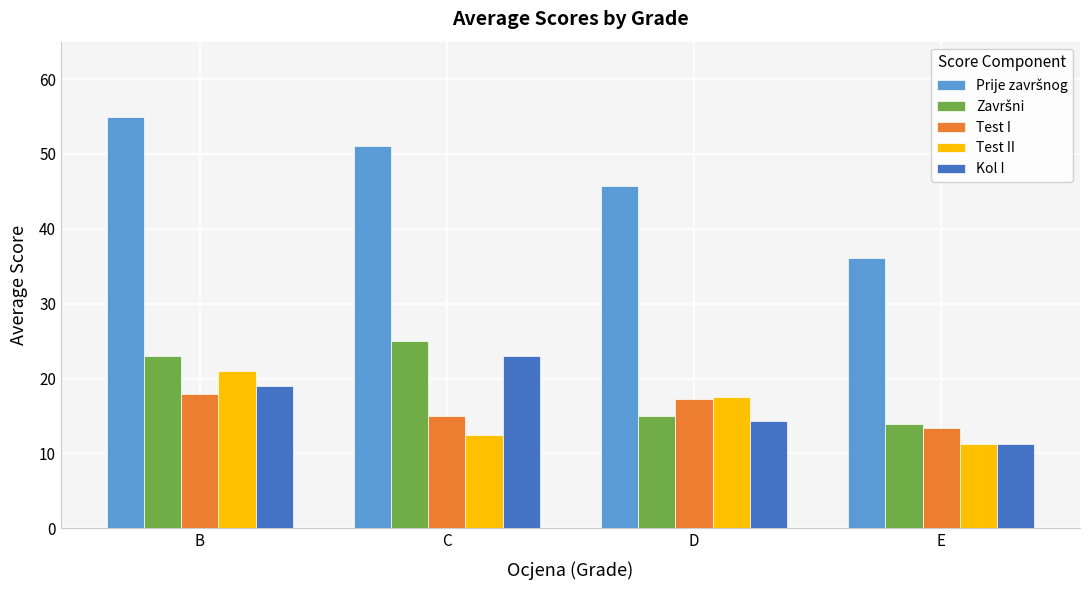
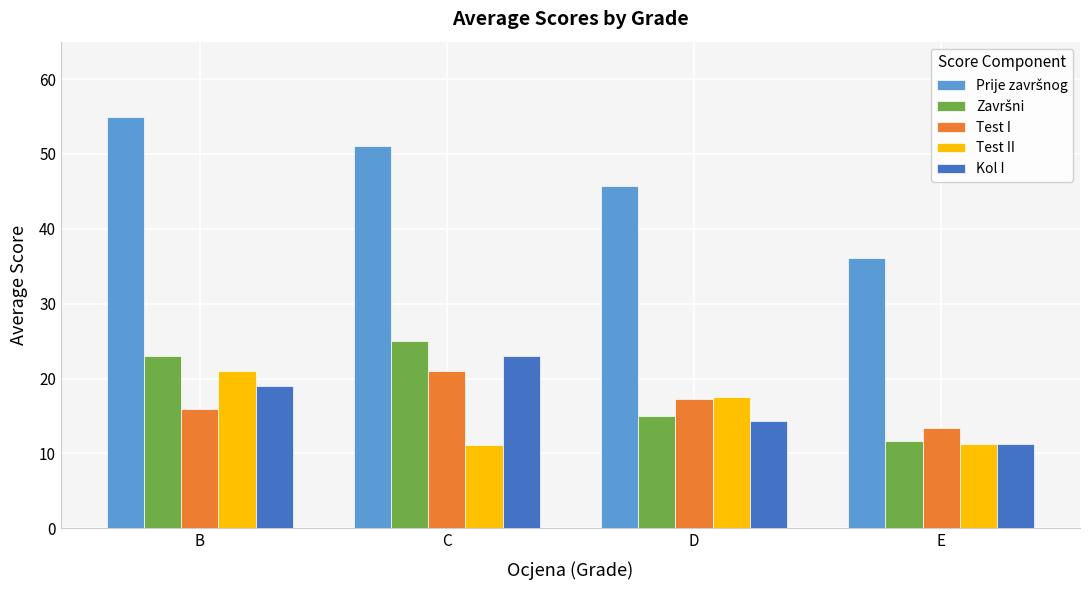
  {
    "Završni": {
      "B": 23,
      "C": 25,
      "D": 15,
-     "E": 14
+     "E": 12
    },
    "Test I": {
-     "B": 18,
-     "C": 15,
+     "B": 16,
+     "C": 21,
      "D": 17,
      "E": 13
    },
    "Test II": {
      "B": 21,
-     "C": 13,
+     "C": 11,
      "D": 17,
      "E": 11
    }
  }
